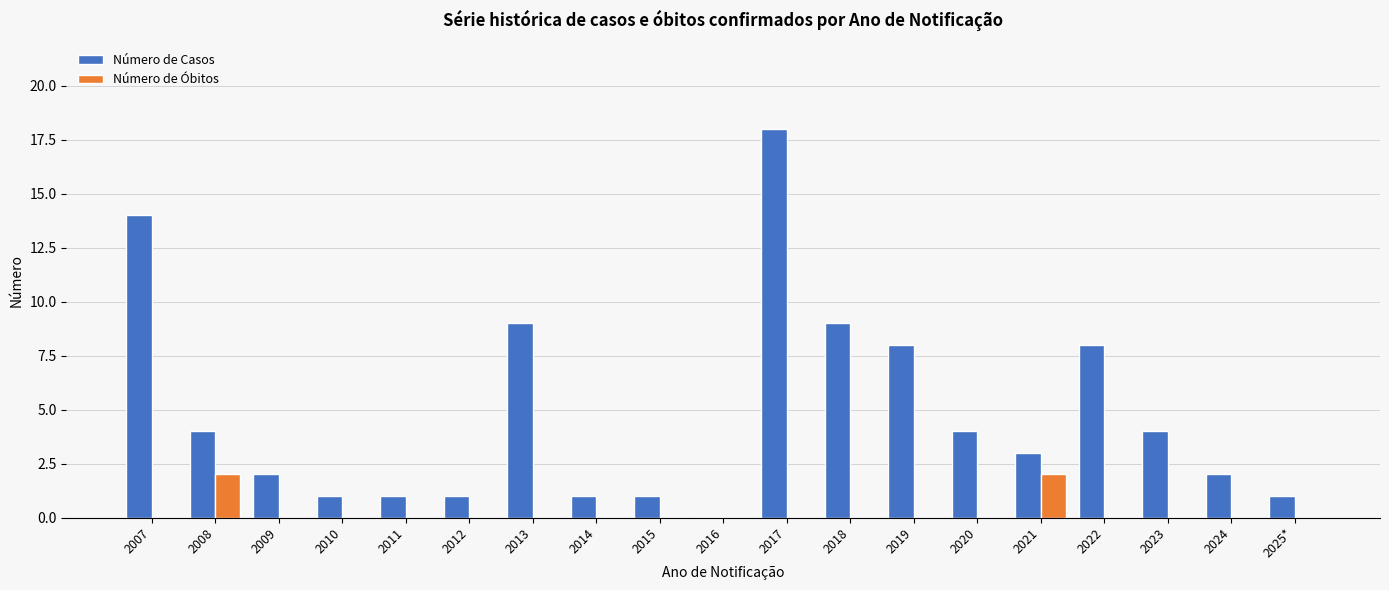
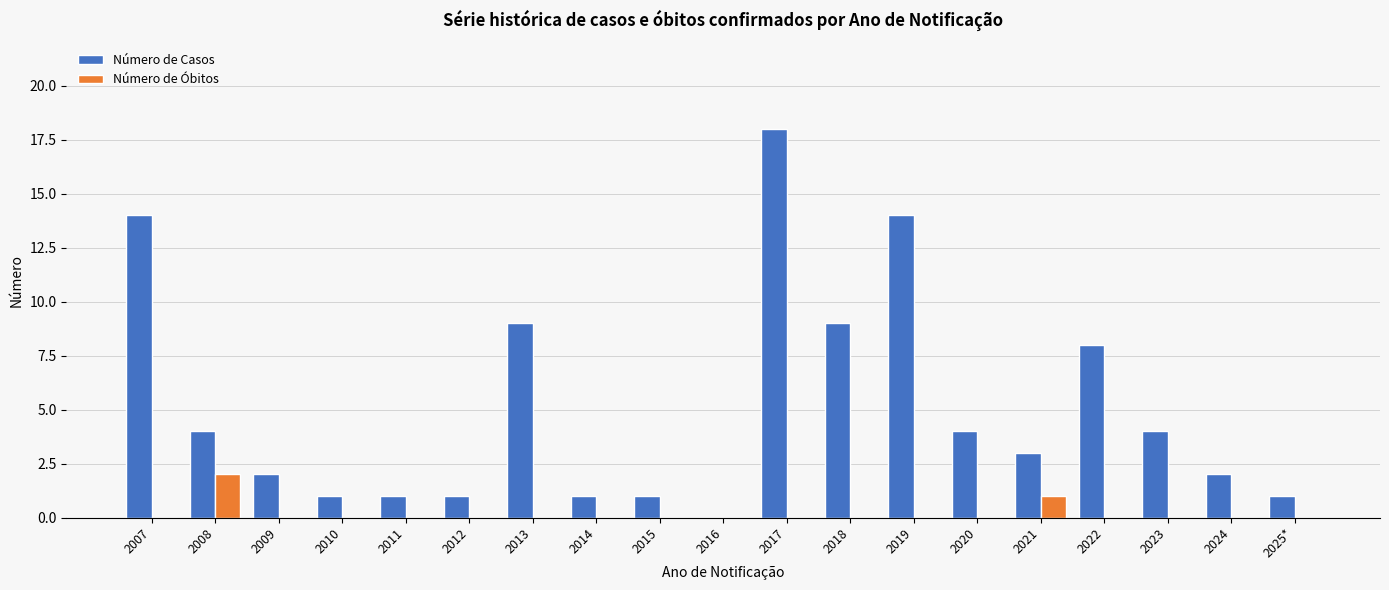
  {
    "Número de Casos": {
      "2007": 14,
      "2008": 4,
      "2009": 2,
      "2010": 1,
      "2011": 1,
      "2012": 1,
      "2013": 9,
      "2014": 1,
      "2015": 1,
      "2016": 0,
      "2017": 18,
      "2018": 9,
-     "2019": 8,
+     "2019": 14,
      "2020": 4,
      "2021": 3,
      "2022": 8,
      "2023": 4,
      "2024": 2,
      "2025*": 1
    },
    "Número de Óbitos": {
      "2007": 0,
      "2008": 2,
      "2009": 0,
      "2010": 0,
      "2011": 0,
      "2012": 0,
      "2013": 0,
      "2014": 0,
      "2015": 0,
      "2016": 0,
      "2017": 0,
      "2018": 0,
      "2019": 0,
      "2020": 0,
-     "2021": 2,
+     "2021": 1,
      "2022": 0,
      "2023": 0,
      "2024": 0,
      "2025*": 0
    }
  }
